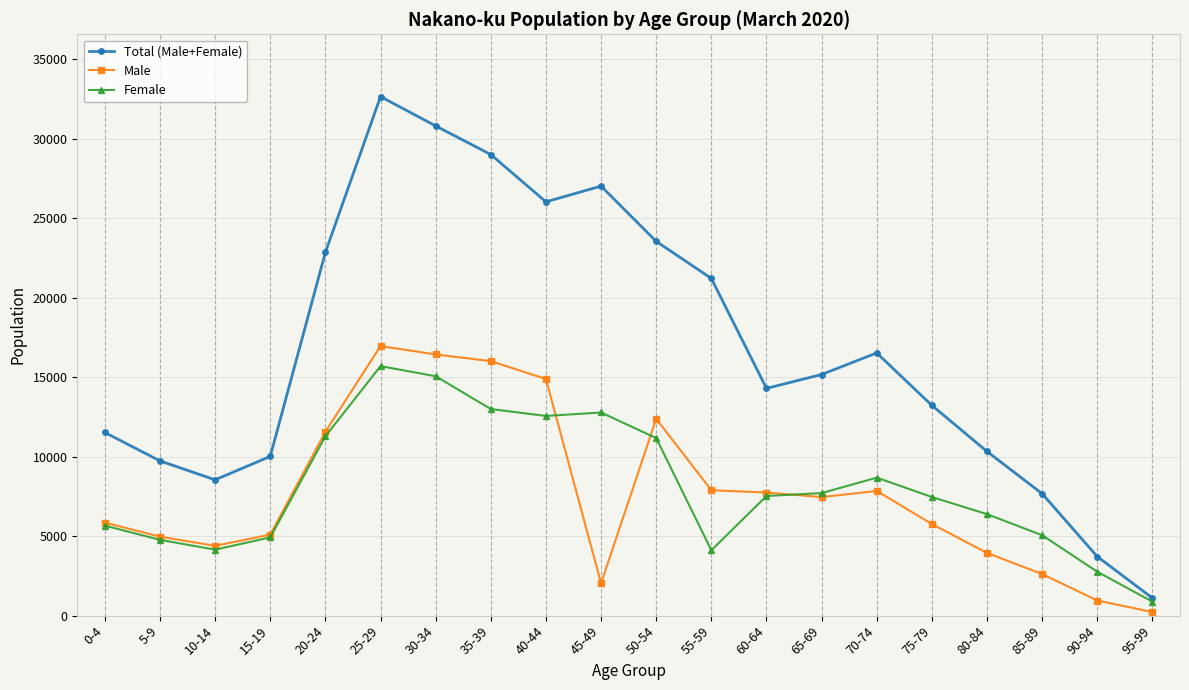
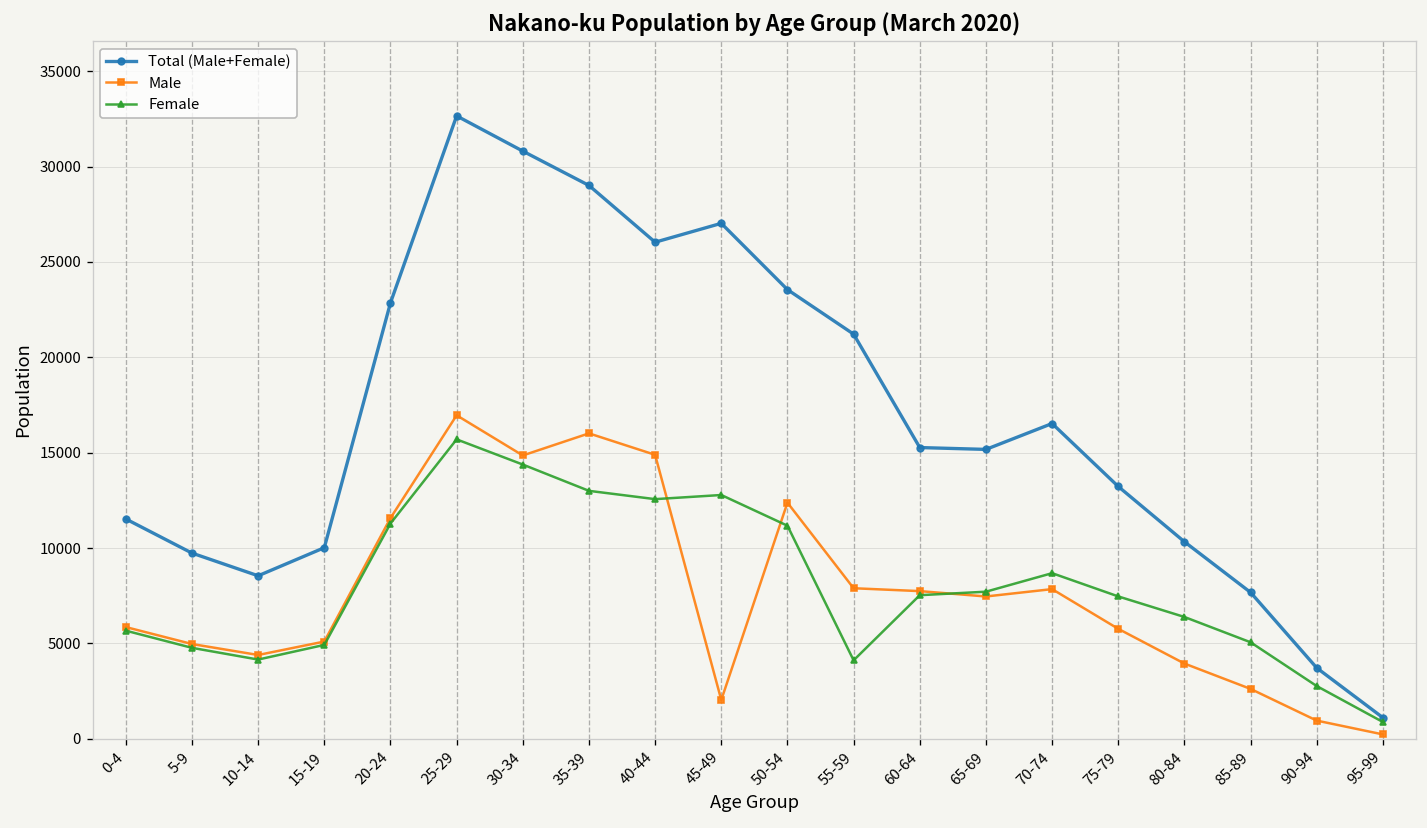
  {
    "Total (Male+Female)": {
      "0-4": 11500,
      "5-9": 9700,
      "10-14": 8500,
      "15-19": 10000,
      "20-24": 22900,
      "25-29": 32700,
      "30-34": 30800,
      "35-39": 29000,
      "40-44": 26000,
      "45-49": 27000,
      "50-54": 23600,
      "55-59": 21200,
-     "60-64": 14300,
+     "60-64": 15300,
      "65-69": 15200,
      "70-74": 16500,
      "75-79": 13200,
      "80-84": 10300,
      "85-89": 7700,
      "90-94": 3700,
      "95-99": 1100
    },
    "Male": {
      "0-4": 5900,
      "5-9": 5000,
      "10-14": 4400,
      "15-19": 5100,
      "20-24": 11600,
      "25-29": 17000,
-     "30-34": 16400,
+     "30-34": 14900,
      "35-39": 16000,
      "40-44": 14900,
      "45-49": 2000,
      "50-54": 12400,
      "55-59": 7900,
      "60-64": 7700,
      "65-69": 7500,
      "70-74": 7800,
      "75-79": 5800,
      "80-84": 3900,
      "85-89": 2600,
      "90-94": 1000,
      "95-99": 200
    },
    "Female": {
      "0-4": 5700,
      "5-9": 4800,
      "10-14": 4200,
      "15-19": 4900,
      "20-24": 11300,
      "25-29": 15700,
-     "30-34": 15100,
+     "30-34": 14400,
      "35-39": 13000,
      "40-44": 12600,
      "45-49": 12800,
      "50-54": 11200,
      "55-59": 4100,
      "60-64": 7500,
      "65-69": 7700,
      "70-74": 8700,
      "75-79": 7500,
      "80-84": 6400,
      "85-89": 5100,
      "90-94": 2800,
      "95-99": 900
    }
  }
